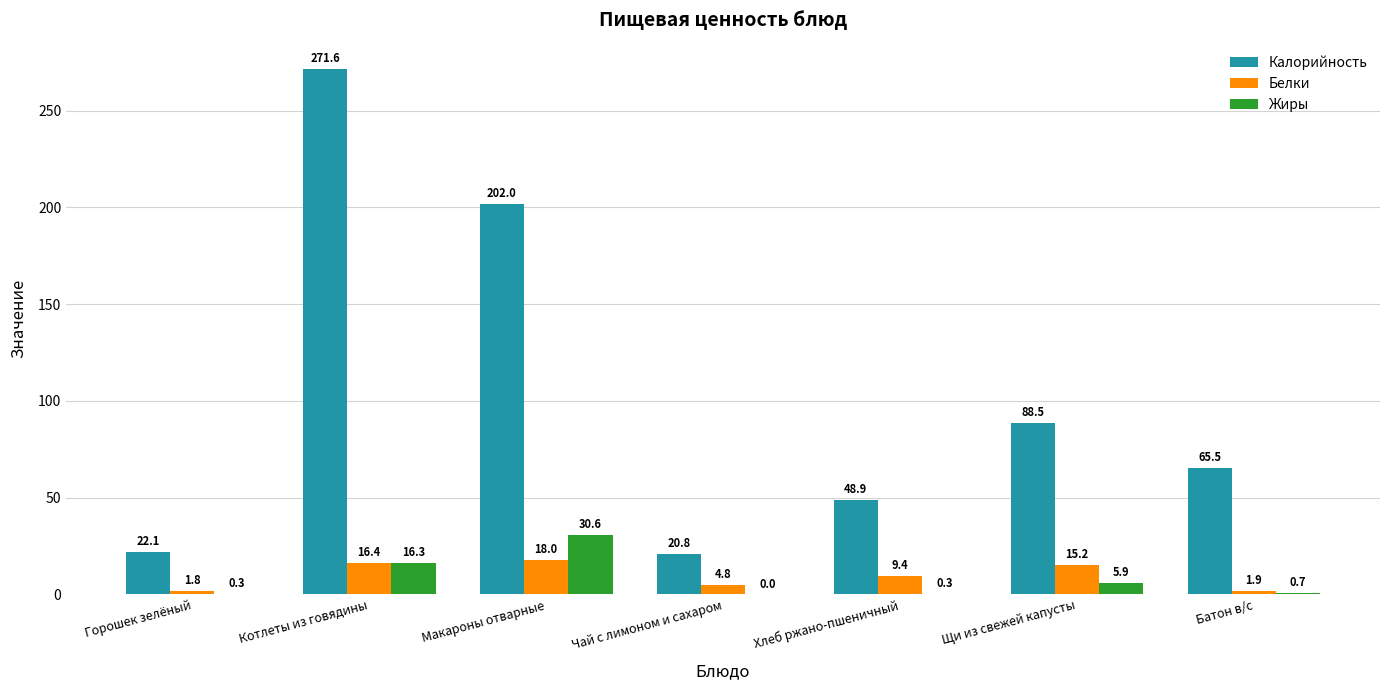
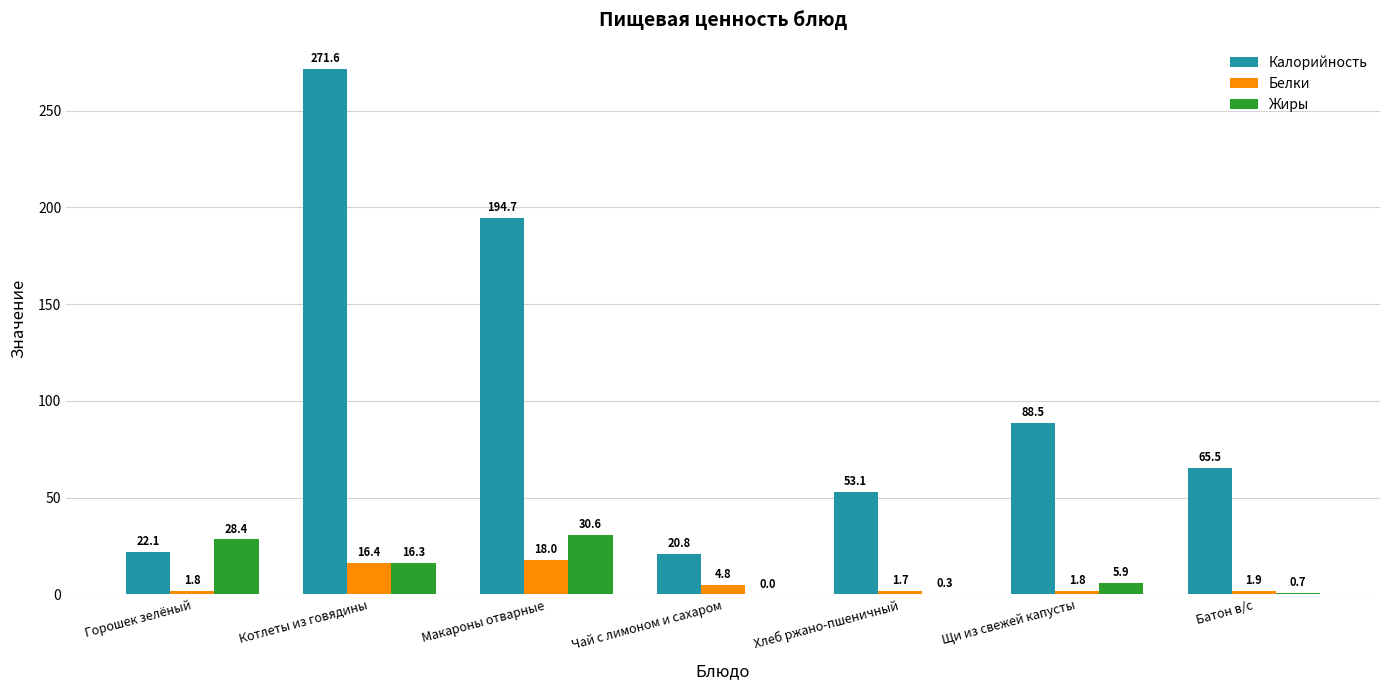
  {
    "Калорийность": {
      "Горошек зелёный": 22.1,
      "Котлеты из говядины": 271.6,
-     "Макароны отварные": 202.0,
+     "Макароны отварные": 194.7,
      "Чай с лимоном и сахаром": 20.8,
-     "Хлеб ржано-пшеничный": 48.9,
+     "Хлеб ржано-пшеничный": 53.1,
      "Щи из свежей капусты": 88.5,
      "Батон в/с": 65.5
    },
    "Белки": {
      "Горошек зелёный": 1.8,
      "Котлеты из говядины": 16.4,
      "Макароны отварные": 18.0,
      "Чай с лимоном и сахаром": 4.8,
-     "Хлеб ржано-пшеничный": 9.4,
-     "Щи из свежей капусты": 15.2,
+     "Хлеб ржано-пшеничный": 1.7,
+     "Щи из свежей капусты": 1.8,
      "Батон в/с": 1.9
    },
    "Жиры": {
-     "Горошек зелёный": 0.3,
+     "Горошек зелёный": 28.4,
      "Котлеты из говядины": 16.3,
      "Макароны отварные": 30.6,
      "Чай с лимоном и сахаром": 0.0,
      "Хлеб ржано-пшеничный": 0.3,
      "Щи из свежей капусты": 5.9,
      "Батон в/с": 0.7
    }
  }
